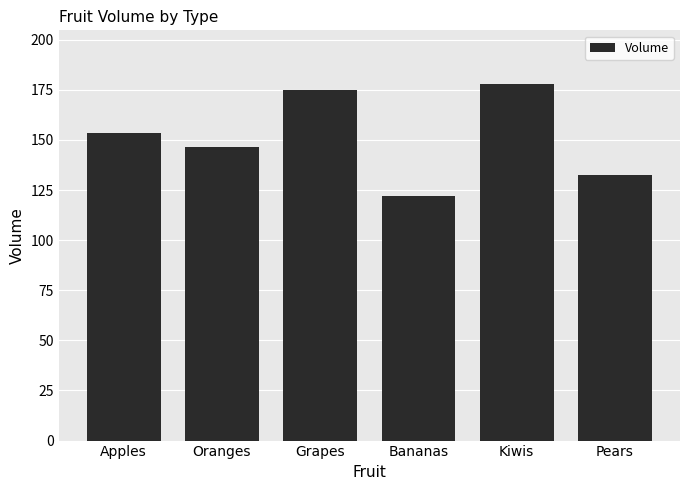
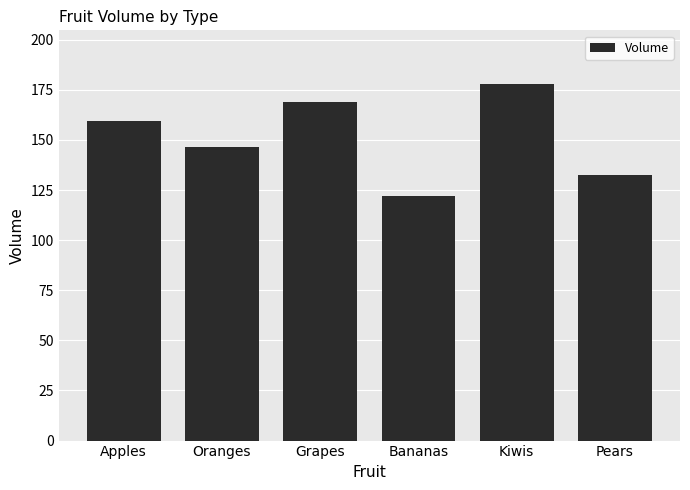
  {
-   "Apples": 153,
+   "Apples": 160,
    "Oranges": 147,
-   "Grapes": 175,
+   "Grapes": 169,
    "Bananas": 122,
    "Kiwis": 178,
    "Pears": 133
  }
